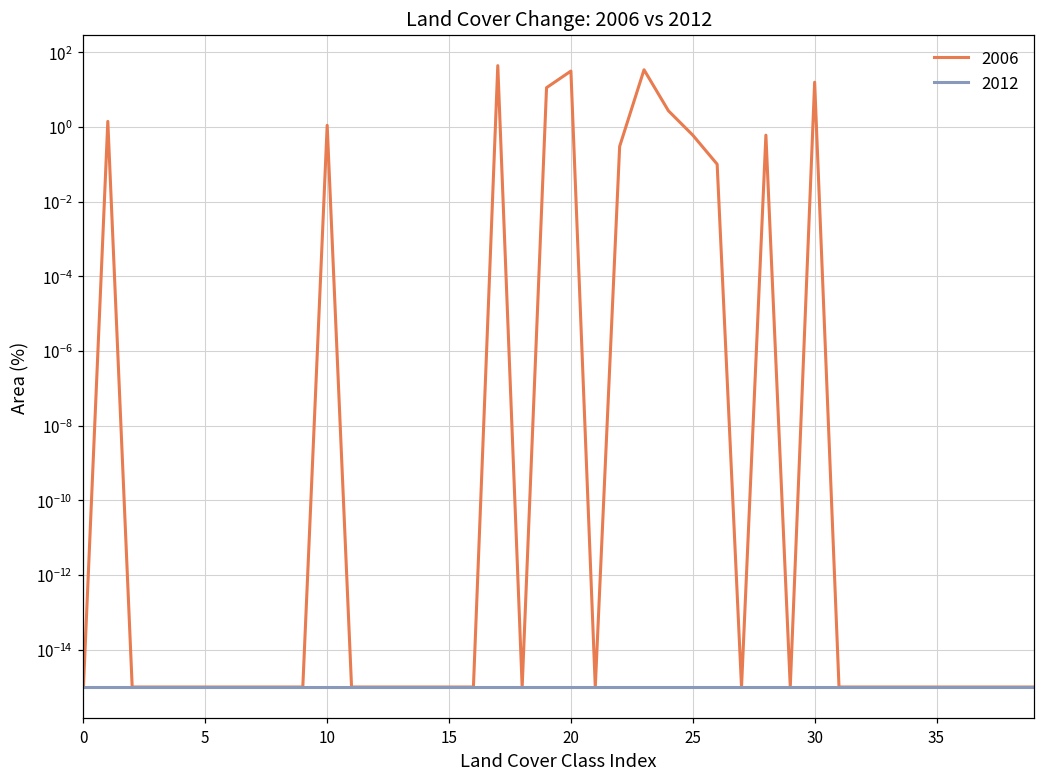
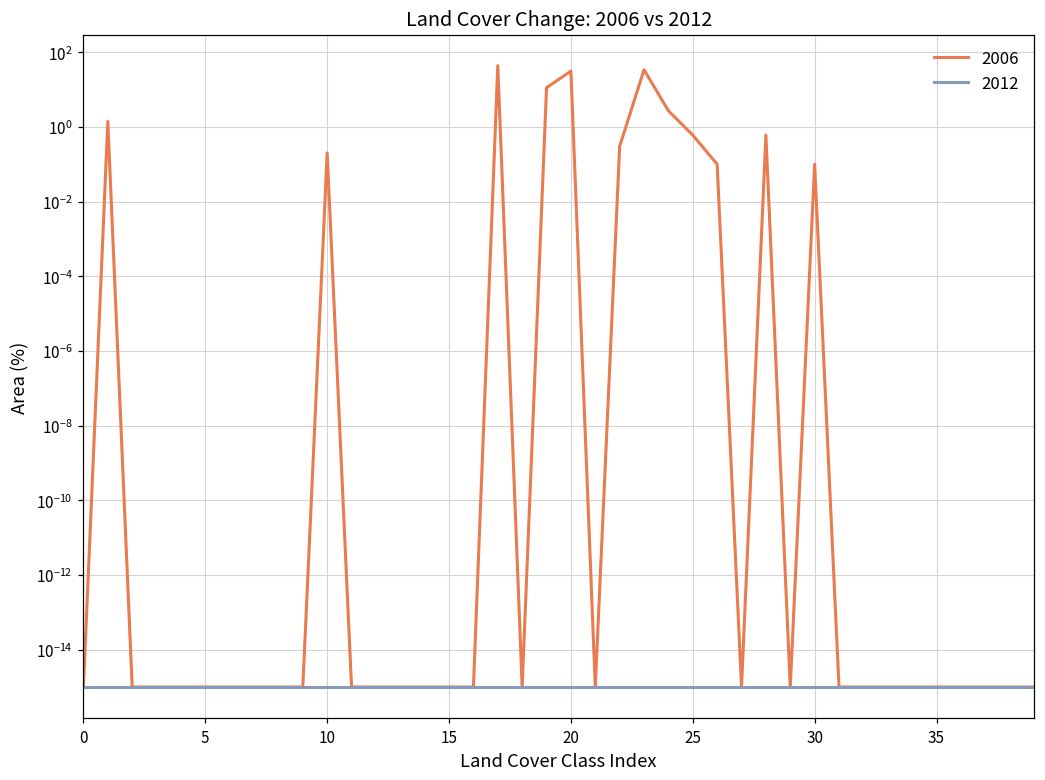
  {
    "2006": {
-     "10": 1.1,
+     "10": 0.2,
      "20": 30,
      "25": 0.6,
-     "30": 20
+     "30": 0.1
    },
    "2012": {
      "10": 0.000000000000,
      "20": 0.000000000000,
      "25": 0.000000000000,
      "30": 0.000000000000
    }
  }
